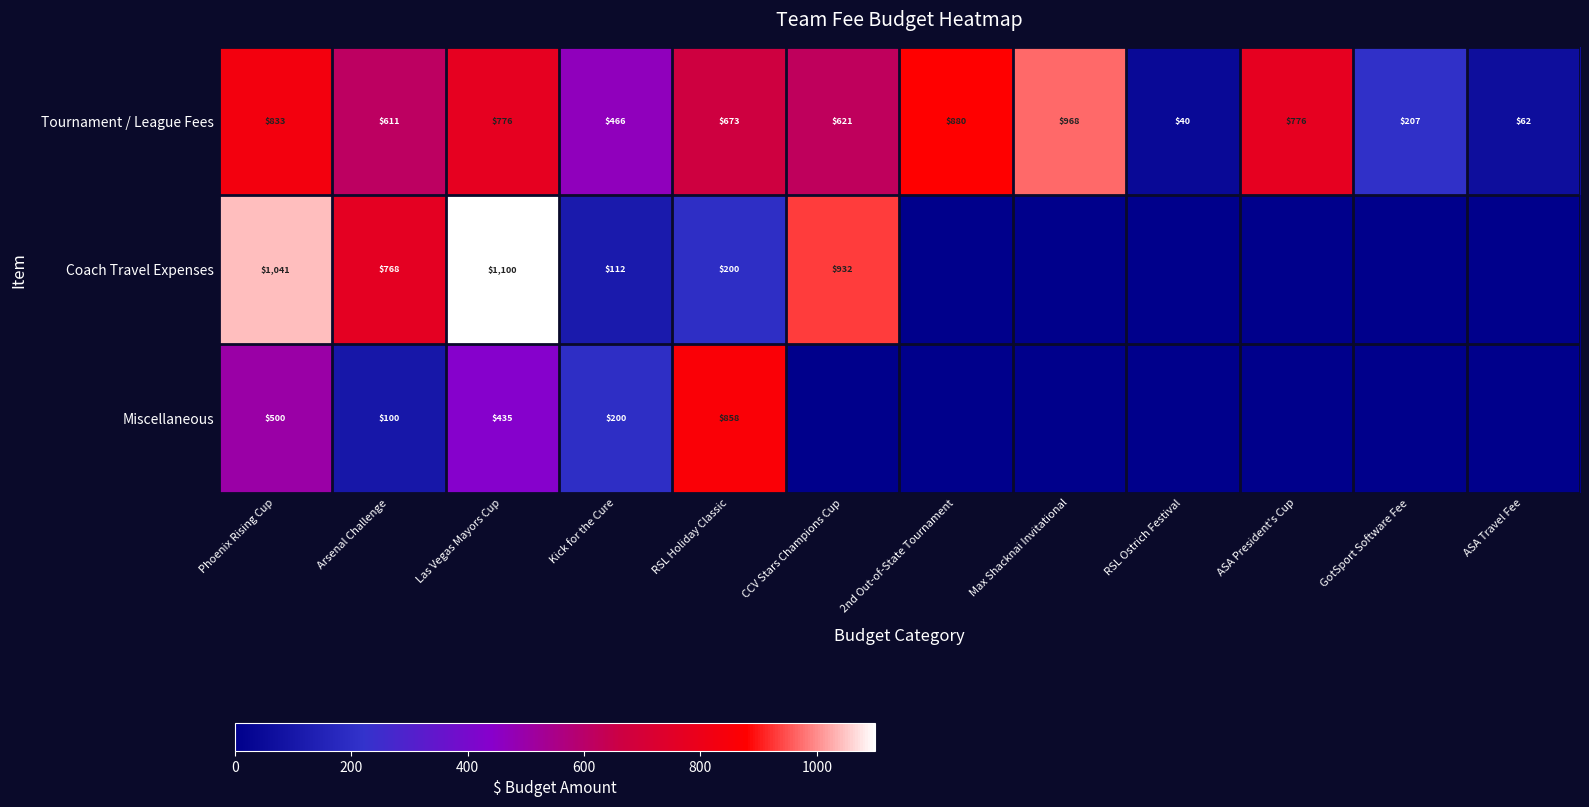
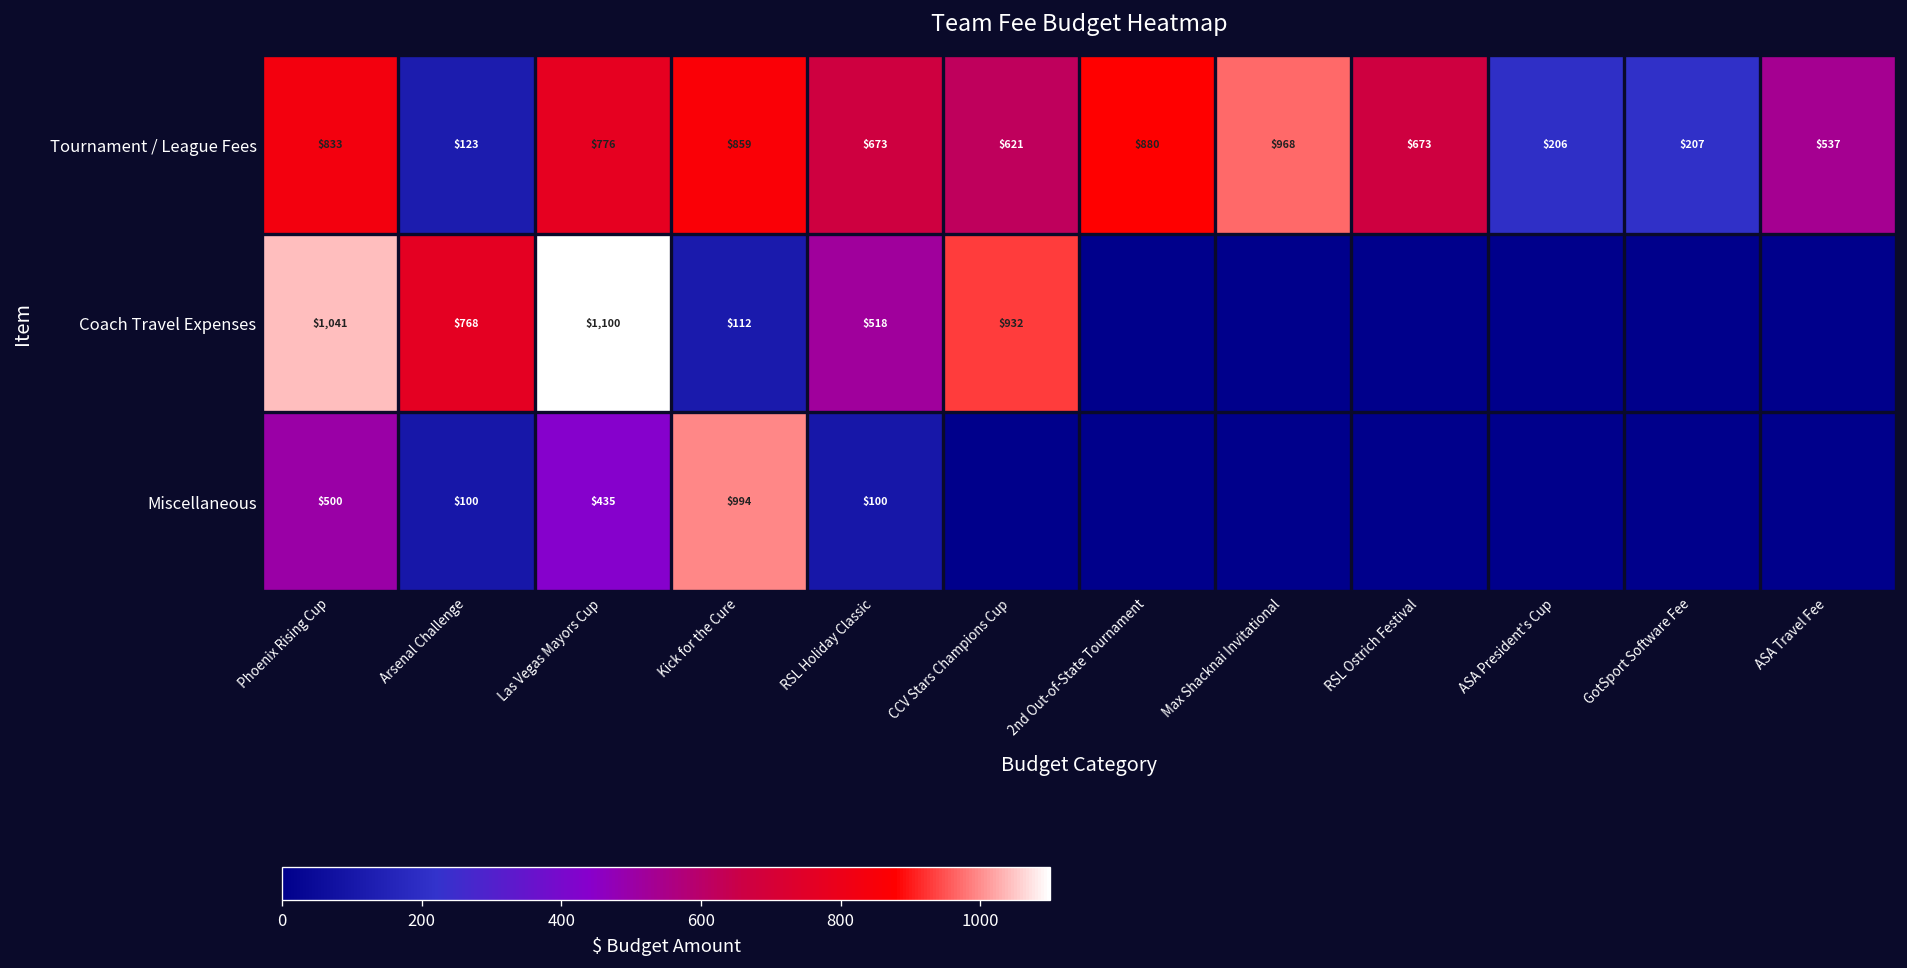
  {
    "Tournament / League Fees": {
      "Phoenix Rising Cup": "$833",
-     "Arsenal Challenge": "$611",
+     "Arsenal Challenge": "$123",
      "Las Vegas Mayors Cup": "$776",
-     "Kick for the Cure": "$466",
+     "Kick for the Cure": "$859",
      "RSL Holiday Classic": "$673",
      "CCV Stars Champions Cup": "$621",
      "2nd Out-of-State Tournament": "$880",
      "Max Shacknai Invitational": "$968",
-     "RSL Ostrich Festival": "$40",
-     "ASA President's Cup": "$776",
+     "RSL Ostrich Festival": "$673",
+     "ASA President's Cup": "$206",
      "GotSport Software Fee": "$207",
-     "ASA Travel Fee": "$62"
+     "ASA Travel Fee": "$537"
    },
    "Coach Travel Expenses": {
      "Phoenix Rising Cup": "$1,041",
      "Arsenal Challenge": "$768",
      "Las Vegas Mayors Cup": "$1,100",
      "Kick for the Cure": "$112",
-     "RSL Holiday Classic": "$200",
+     "RSL Holiday Classic": "$518",
      "CCV Stars Champions Cup": "$932"
    },
    "Miscellaneous": {
      "Phoenix Rising Cup": "$500",
      "Arsenal Challenge": "$100",
      "Las Vegas Mayors Cup": "$435",
-     "Kick for the Cure": "$200",
-     "RSL Holiday Classic": "$858"
+     "Kick for the Cure": "$994",
+     "RSL Holiday Classic": "$100"
    }
  }
